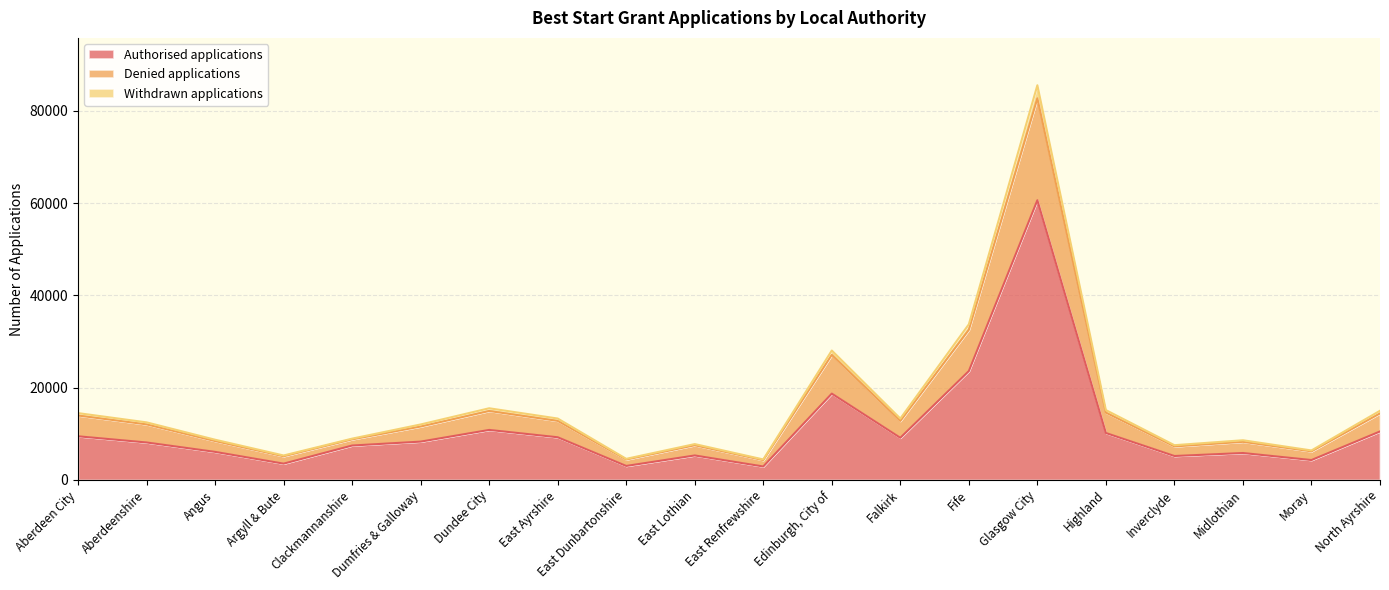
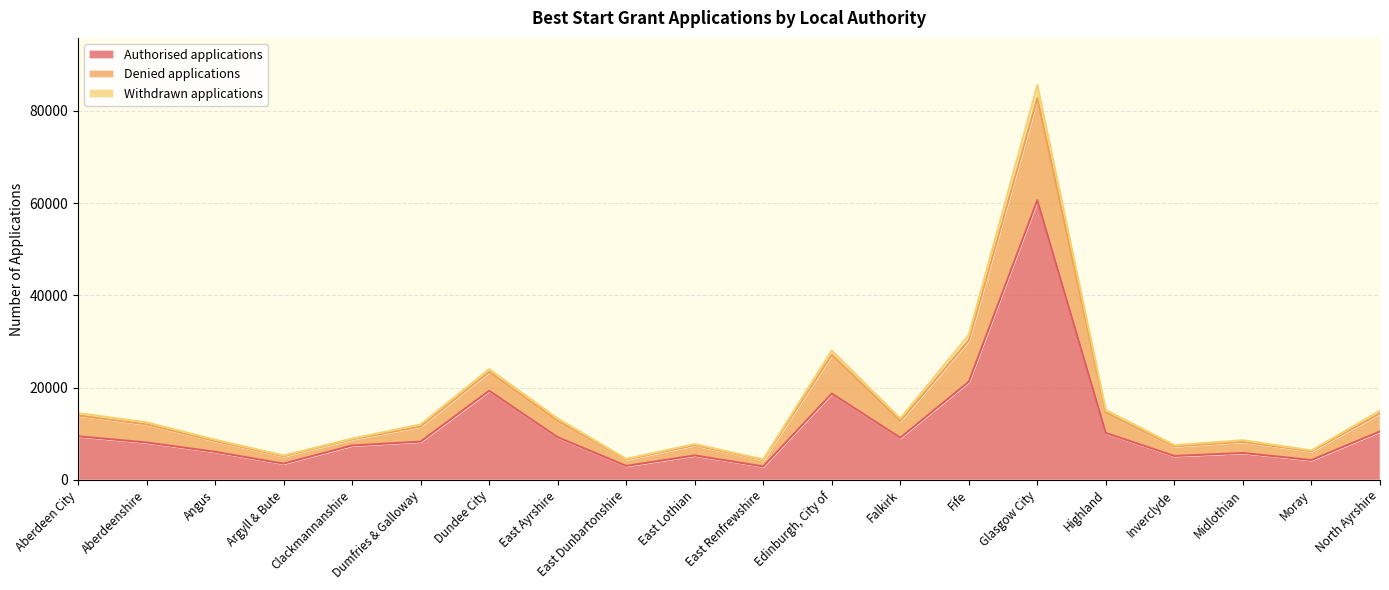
  {
    "Authorised applications": {
      "Aberdeen City": 9000,
      "Aberdeenshire": 8000,
      "Angus": 6000,
      "Argyll & Bute": 4000,
      "Clackmannanshire": 7000,
      "Dumfries & Galloway": 8000,
-     "Dundee City": 11000,
+     "Dundee City": 19000,
      "East Ayrshire": 9000,
      "East Dunbartonshire": 3000,
      "East Lothian": 5000,
      "East Renfrewshire": 3000,
      "Edinburgh, City of": 19000,
      "Falkirk": 9000,
-     "Fife": 24000,
+     "Fife": 21000,
      "Glasgow City": 61000,
      "Highland": 10000,
      "Inverclyde": 5000,
      "Midlothian": 6000,
      "Moray": 4000,
      "North Ayrshire": 11000
    }
  }
